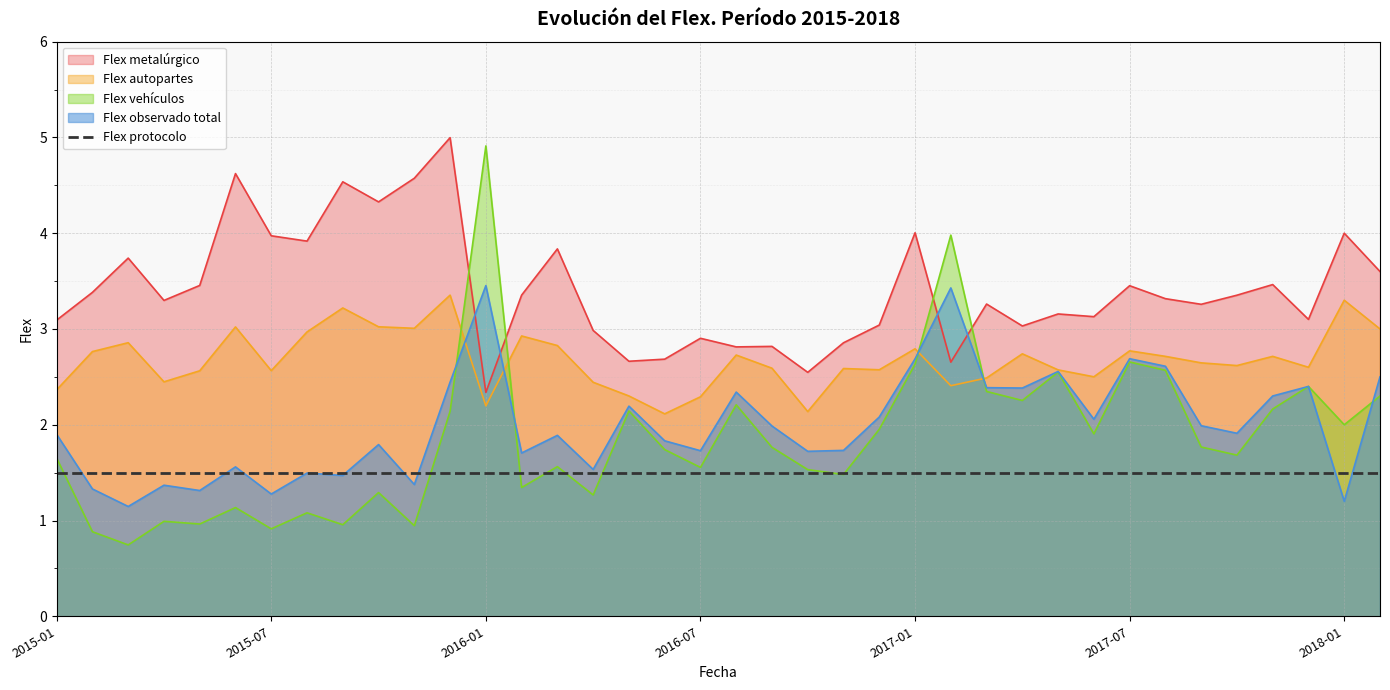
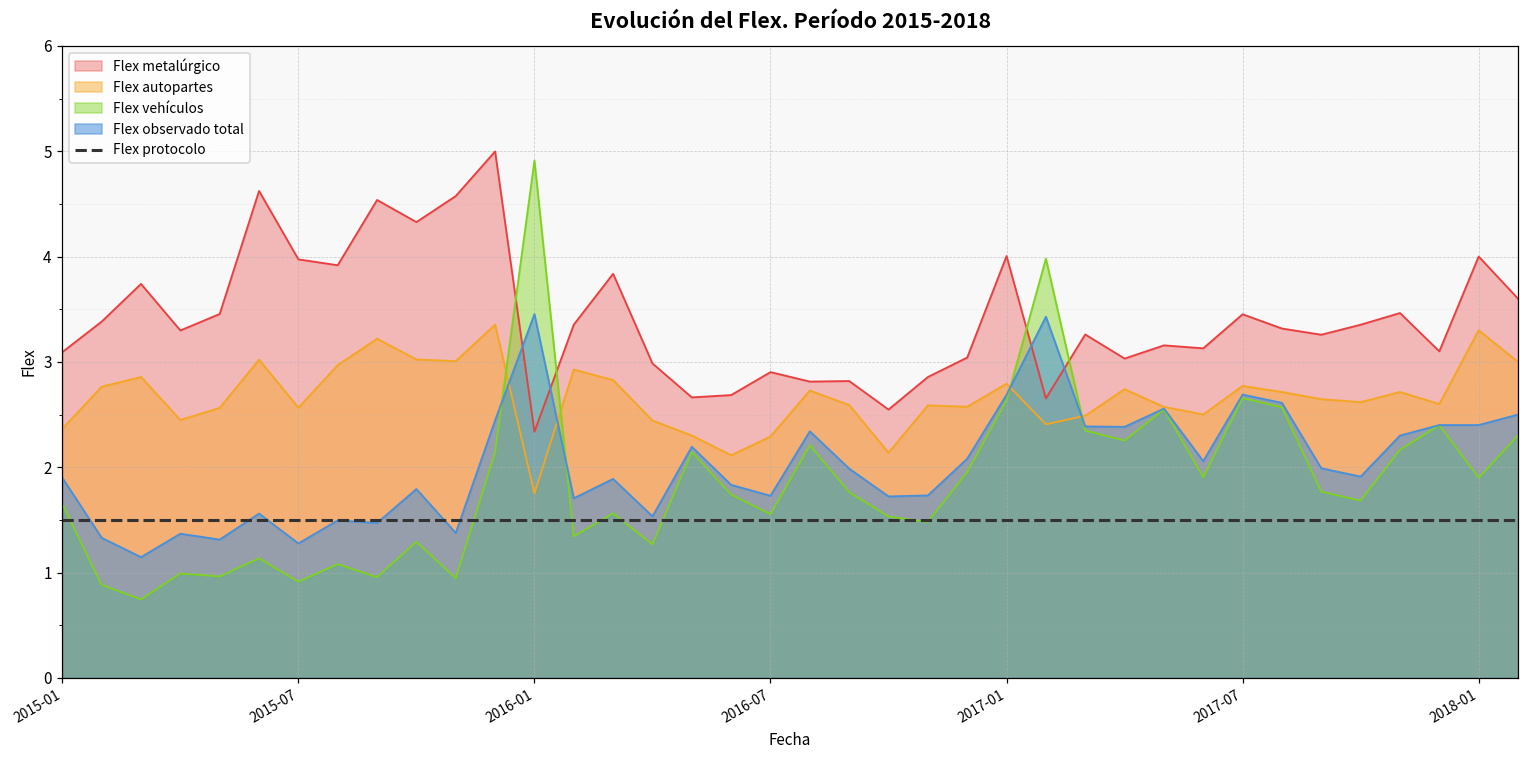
  {
    "Flex metalúrgico": {
      "2015-01": 3.1,
      "2015-07": 4.0,
      "2016-01": 2.3,
      "2016-07": 2.9,
      "2017-01": 4.0,
      "2017-07": 3.5,
      "2018-01": 4.0
    },
    "Flex autopartes": {
      "2015-01": 2.4,
      "2015-07": 2.6,
-     "2016-01": 2.2,
+     "2016-01": 1.8,
      "2016-07": 2.3,
      "2017-01": 2.8,
      "2017-07": 2.8,
      "2018-01": 3.3
    },
    "Flex vehículos": {
      "2015-01": 1.7,
      "2015-07": 0.9,
      "2016-01": 4.9,
      "2016-07": 1.6,
      "2017-01": 2.6,
      "2017-07": 2.7,
-     "2018-01": 2.0
+     "2018-01": 1.9
    },
    "Flex observado total": {
      "2015-01": 1.9,
      "2015-07": 1.3,
      "2016-01": 3.5,
      "2016-07": 1.7,
      "2017-01": 2.7,
      "2017-07": 2.7,
-     "2018-01": 1.2
+     "2018-01": 2.4
    },
    "Flex protocolo": {
      "2015-01": 1.5,
      "2015-07": 1.5,
      "2016-01": 1.5,
      "2016-07": 1.5,
      "2017-01": 1.5,
      "2017-07": 1.5,
      "2018-01": 1.5
    }
  }
